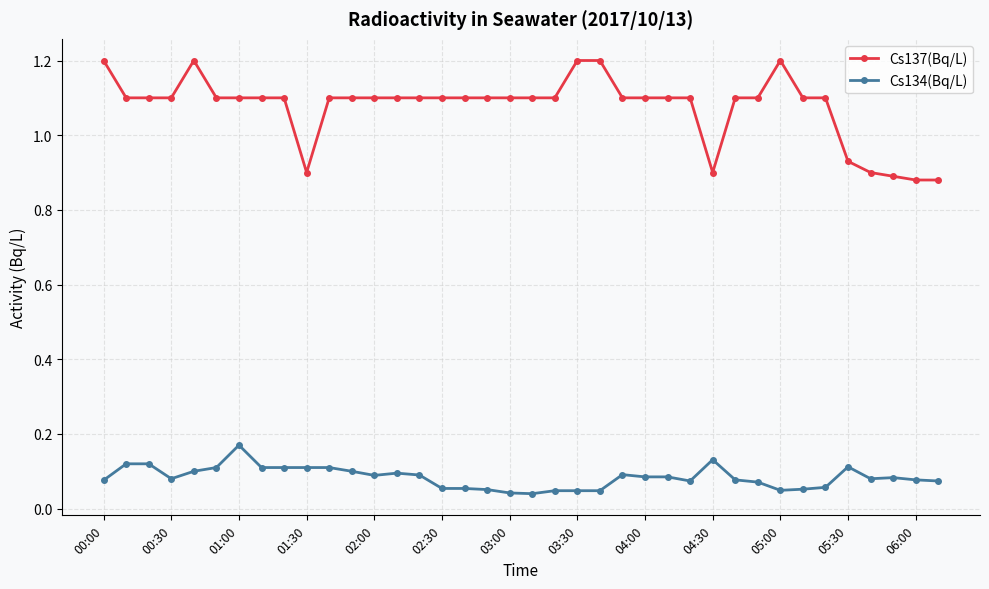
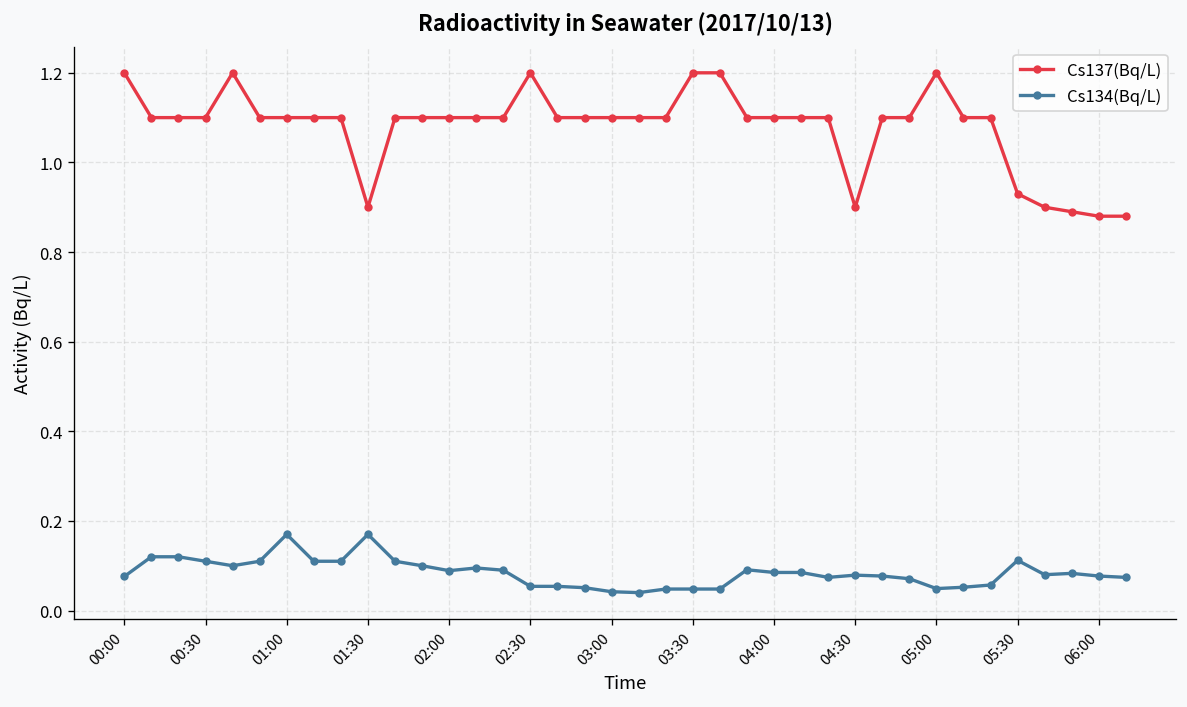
  {
    "Cs137(Bq/L)": {
      "00:00": 1.2,
      "00:30": 1.1,
      "01:00": 1.1,
      "01:30": 0.9,
      "02:00": 1.1,
-     "02:30": 1.1,
+     "02:30": 1.2,
      "03:00": 1.1,
      "03:30": 1.2,
      "04:00": 1.1,
      "04:30": 0.9,
      "05:00": 1.2,
      "05:30": 0.93,
      "06:00": 0.88
    },
    "Cs134(Bq/L)": {
      "00:00": 0.08,
-     "00:30": 0.08,
+     "00:30": 0.11,
      "01:00": 0.17,
-     "01:30": 0.11,
+     "01:30": 0.17,
      "02:00": 0.09,
      "02:30": 0.05,
      "03:00": 0.04,
      "03:30": 0.05,
      "04:00": 0.09,
-     "04:30": 0.13,
+     "04:30": 0.08,
      "05:00": 0.05,
      "05:30": 0.11,
      "06:00": 0.08
    }
  }
